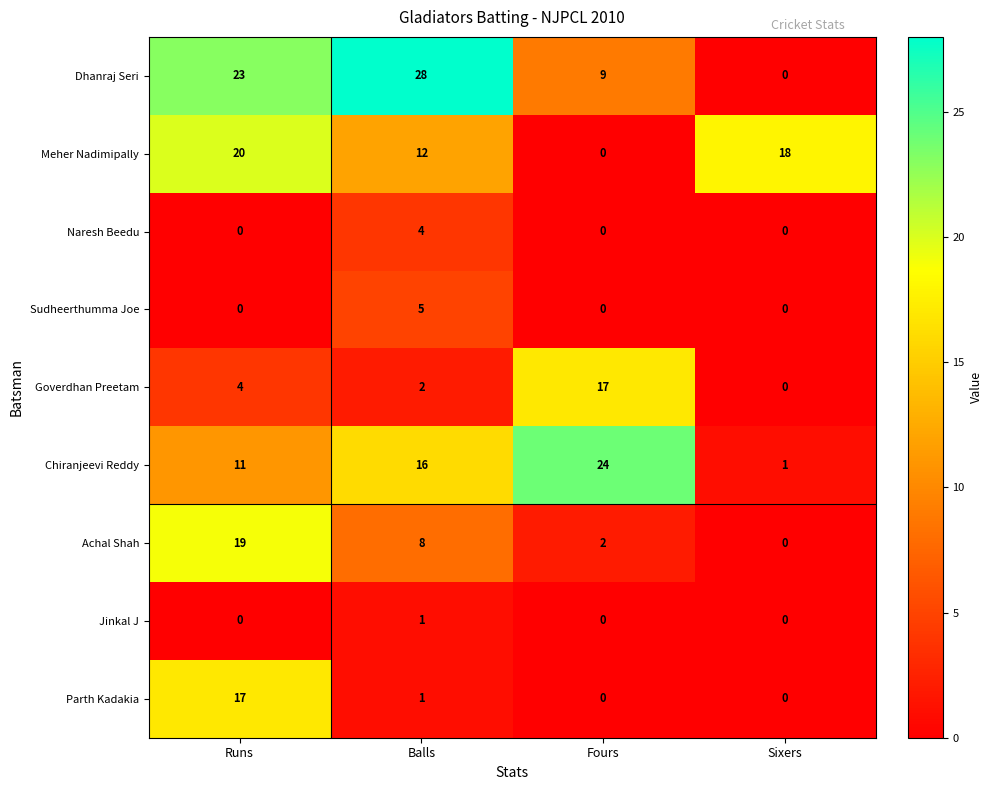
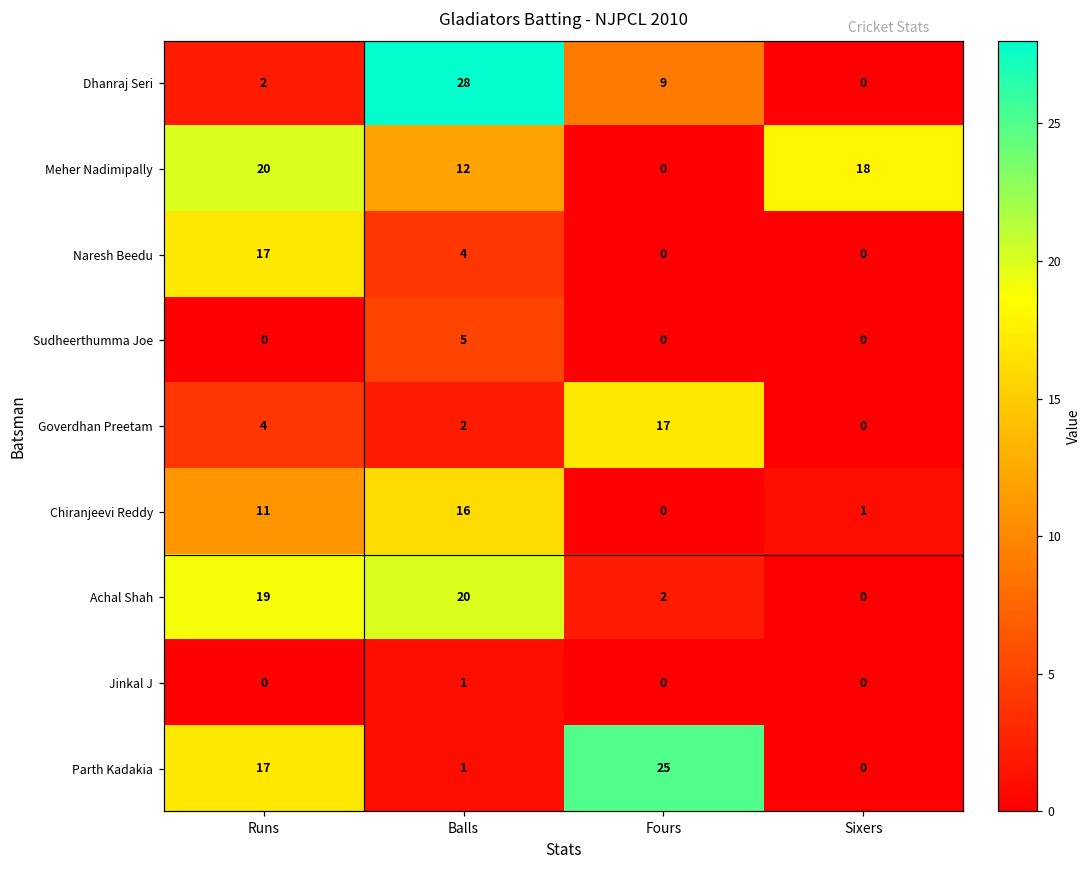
  {
    "Dhanraj Seri": {
-     "Runs": 23,
+     "Runs": 2,
      "Balls": 28,
      "Fours": 9,
      "Sixers": 0
    },
    "Meher Nadimipally": {
      "Runs": 20,
      "Balls": 12,
      "Fours": 0,
      "Sixers": 18
    },
    "Naresh Beedu": {
-     "Runs": 0,
+     "Runs": 17,
      "Balls": 4,
      "Fours": 0,
      "Sixers": 0
    },
    "Sudheerthumma Joe": {
      "Runs": 0,
      "Balls": 5,
      "Fours": 0,
      "Sixers": 0
    },
    "Goverdhan Preetam": {
      "Runs": 4,
      "Balls": 2,
      "Fours": 17,
      "Sixers": 0
    },
    "Chiranjeevi Reddy": {
      "Runs": 11,
      "Balls": 16,
-     "Fours": 24,
+     "Fours": 0,
      "Sixers": 1
    },
    "Achal Shah": {
      "Runs": 19,
-     "Balls": 8,
+     "Balls": 20,
      "Fours": 2,
      "Sixers": 0
    },
    "Jinkal J": {
      "Runs": 0,
      "Balls": 1,
      "Fours": 0,
      "Sixers": 0
    },
    "Parth Kadakia": {
      "Runs": 17,
      "Balls": 1,
-     "Fours": 0,
+     "Fours": 25,
      "Sixers": 0
    }
  }
